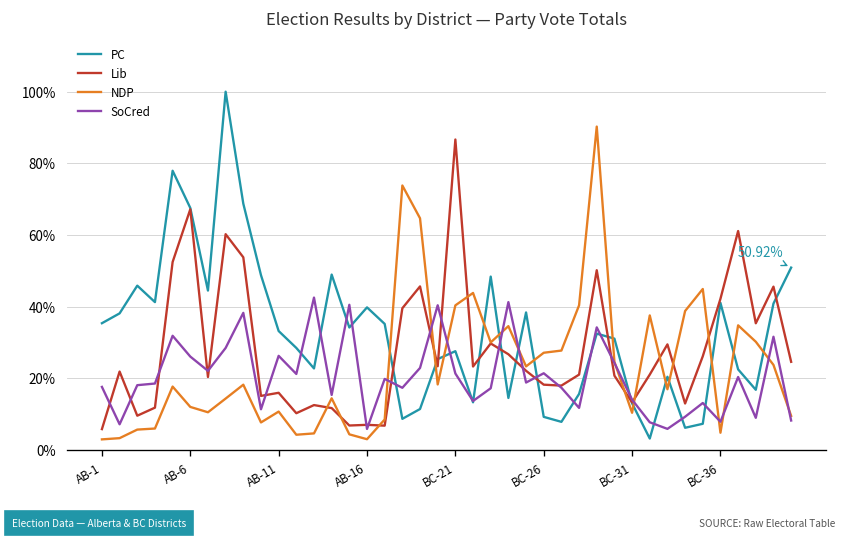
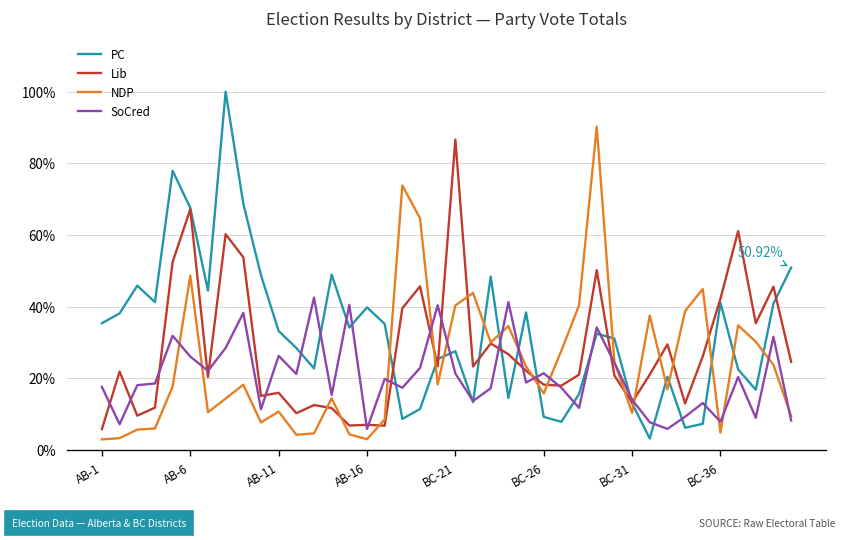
  {
    "PC": {
      "AB-1": "35%",
      "AB-11": "33%",
      "AB-16": "40%",
      "BC-21": "28%",
      "BC-26": "9%",
      "BC-36": "41%"
    },
    "Lib": {
      "AB-1": "6%",
      "AB-11": "16%",
      "AB-16": "7%",
      "BC-21": "87%",
      "BC-26": "18%",
      "BC-36": "42%"
    },
    "NDP": {
      "AB-1": "3%",
-     "AB-6": "12%",
+     "AB-6": "49%",
      "AB-11": "11%",
      "AB-16": "3%",
      "BC-21": "40%",
-     "BC-26": "27%",
+     "BC-26": "16%",
      "BC-31": "10%",
      "BC-36": "5%"
    },
    "SoCred": {
      "AB-1": "18%",
      "AB-6": "26%",
      "AB-11": "26%",
      "AB-16": "6%",
      "BC-21": "21%",
      "BC-26": "21%",
      "BC-36": "8%"
    }
  }
